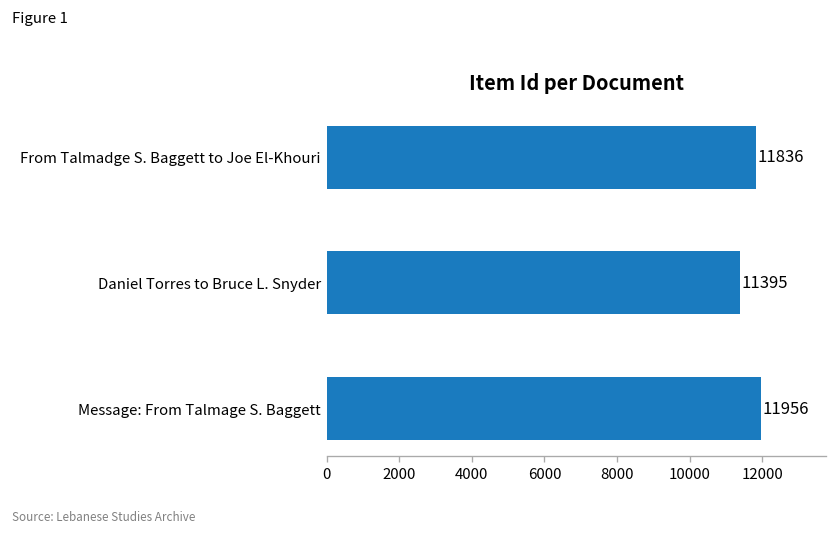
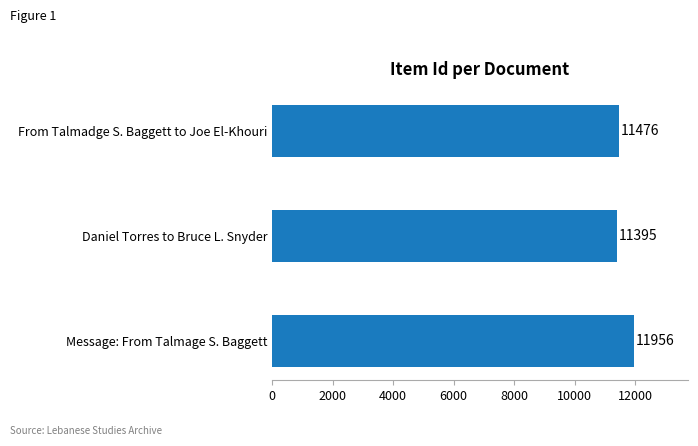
  {
-   "From Talmadge S. Baggett to Joe El-Khouri": 11836,
+   "From Talmadge S. Baggett to Joe El-Khouri": 11476,
    "Daniel Torres to Bruce L. Snyder": 11395,
    "Message: From Talmage S. Baggett": 11956
  }
